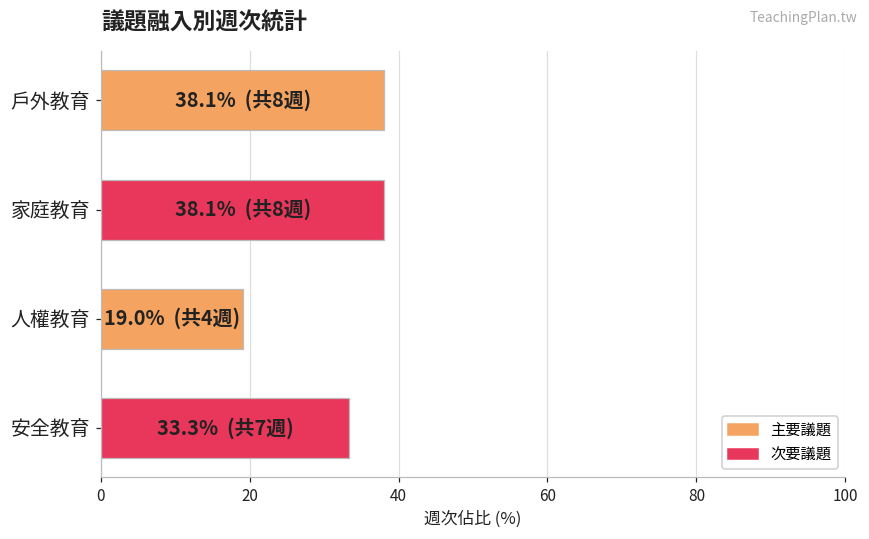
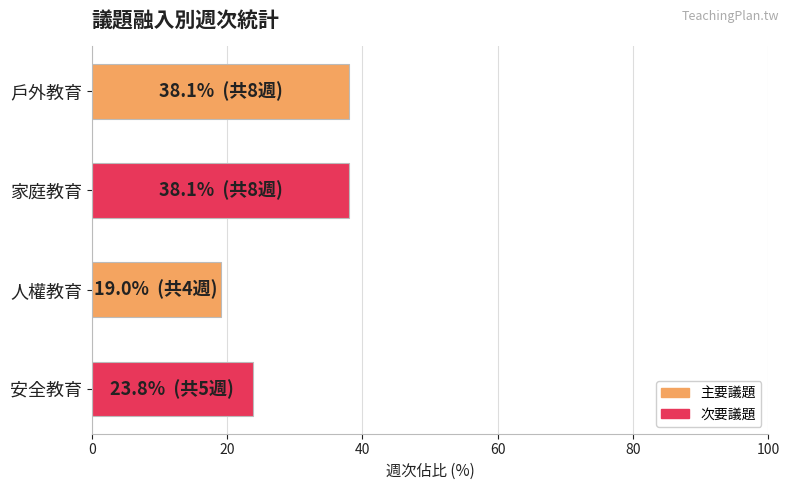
  {
    "戶外教育": "38.1%",
    "家庭教育": "38.1%",
    "人權教育": "19.0%",
-   "安全教育": "33.3% (共7週)"
+   "安全教育": "23.8% (共5週)"
  }
